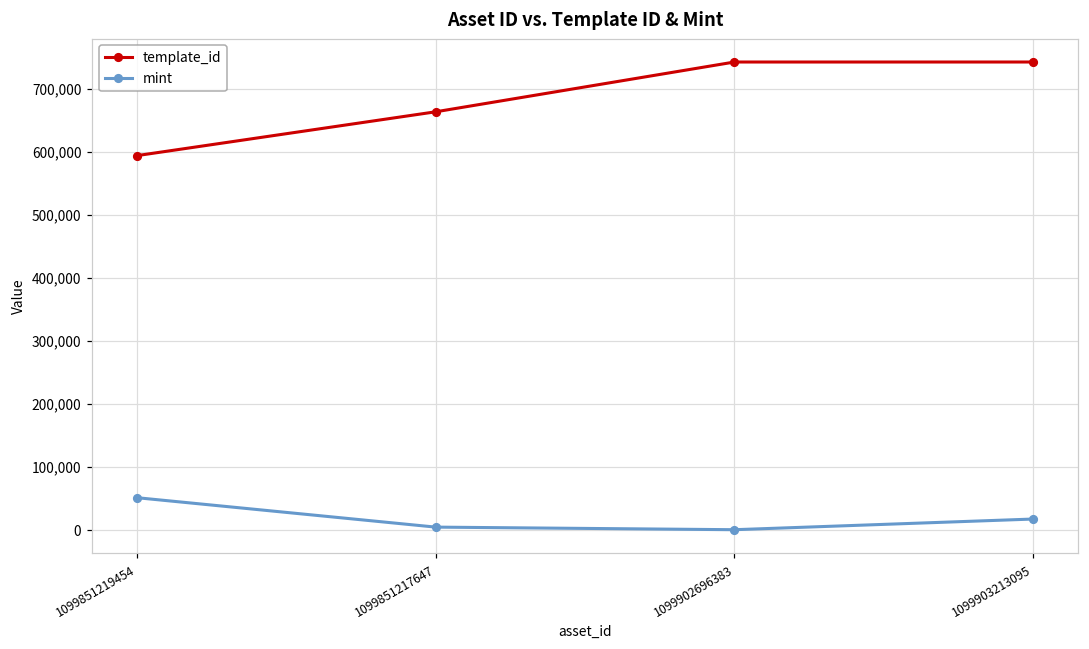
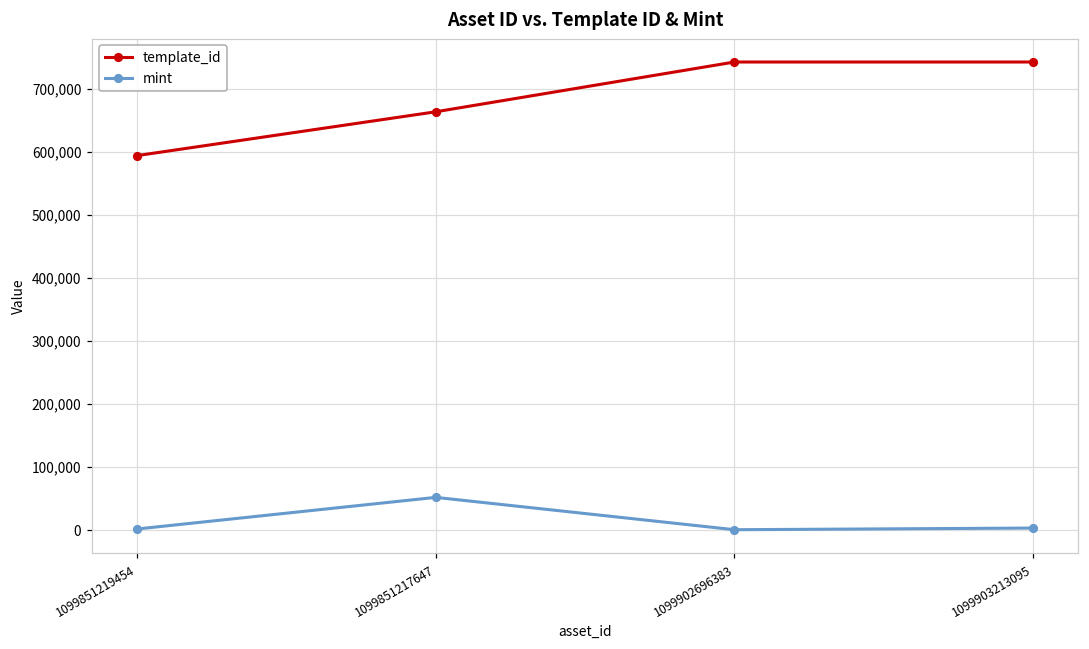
  {
    "template_id": {
      "1099851219454": "590,000",
      "1099851217647": "660,000",
      "1099902696383": "740,000",
      "1099903213095": "740,000"
    },
    "mint": {
-     "1099851219454": "50,000",
-     "1099851217647": "0",
+     "1099851219454": "0",
+     "1099851217647": "50,000",
      "1099902696383": "0",
-     "1099903213095": "20,000"
+     "1099903213095": "0"
    }
  }
